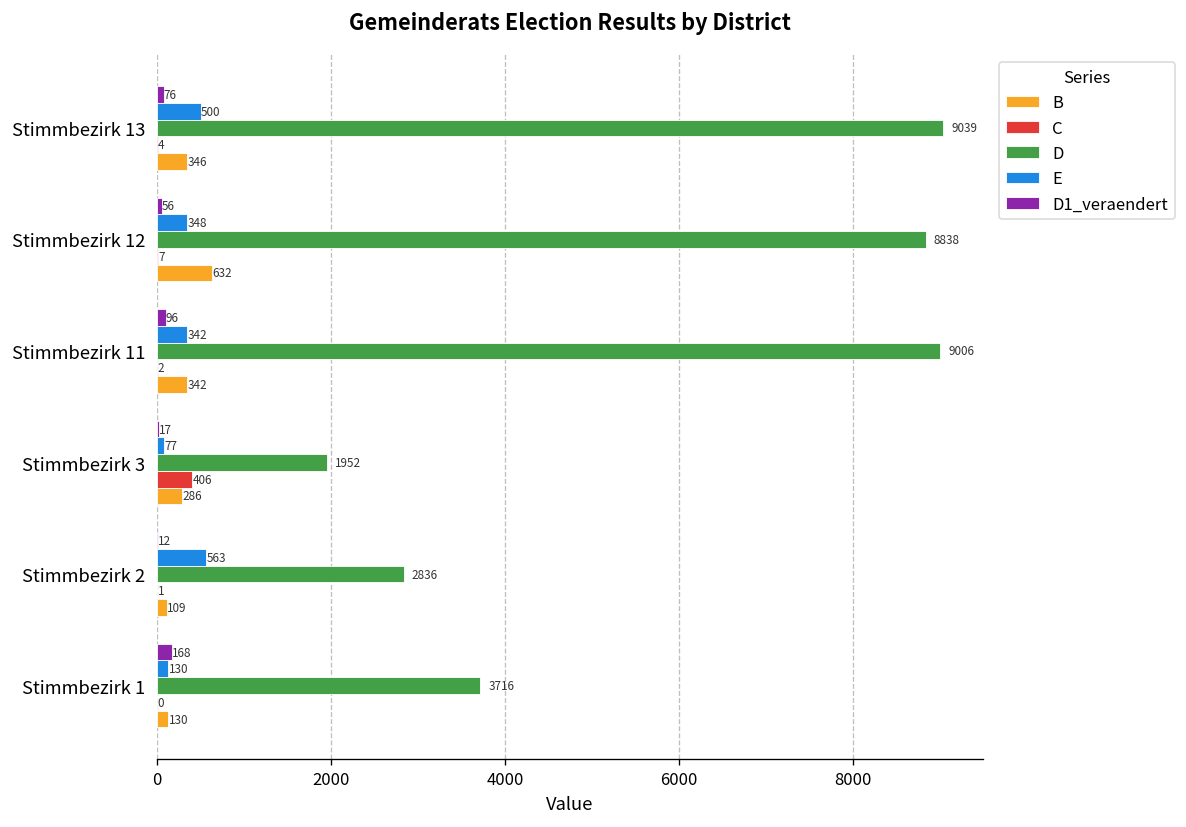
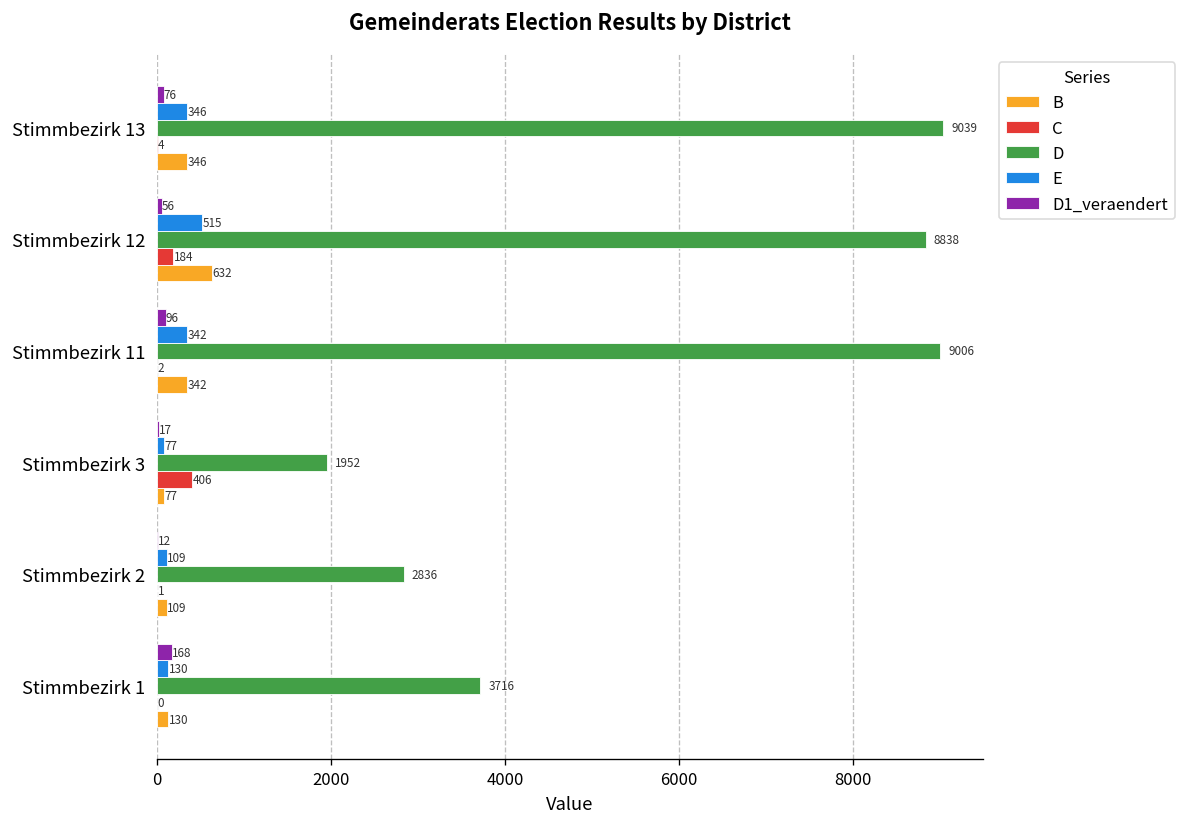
  {
    "B": {
      "Stimmbezirk 13": 346,
      "Stimmbezirk 12": 632,
      "Stimmbezirk 11": 342,
-     "Stimmbezirk 3": 286,
+     "Stimmbezirk 3": 77,
      "Stimmbezirk 2": 109,
      "Stimmbezirk 1": 130
    },
    "C": {
      "Stimmbezirk 13": 4,
-     "Stimmbezirk 12": 7,
+     "Stimmbezirk 12": 184,
      "Stimmbezirk 11": 2,
      "Stimmbezirk 3": 406,
      "Stimmbezirk 2": 1,
      "Stimmbezirk 1": 0
    },
    "D": {
      "Stimmbezirk 13": 9039,
      "Stimmbezirk 12": 8838,
      "Stimmbezirk 11": 9006,
      "Stimmbezirk 3": 1952,
      "Stimmbezirk 2": 2836,
      "Stimmbezirk 1": 3716
    },
    "E": {
-     "Stimmbezirk 13": 500,
-     "Stimmbezirk 12": 348,
+     "Stimmbezirk 13": 346,
+     "Stimmbezirk 12": 515,
      "Stimmbezirk 11": 342,
      "Stimmbezirk 3": 77,
-     "Stimmbezirk 2": 563,
+     "Stimmbezirk 2": 109,
      "Stimmbezirk 1": 130
    },
    "D1_veraendert": {
      "Stimmbezirk 13": 76,
      "Stimmbezirk 12": 56,
      "Stimmbezirk 11": 96,
      "Stimmbezirk 3": 17,
      "Stimmbezirk 2": 12,
      "Stimmbezirk 1": 168
    }
  }
